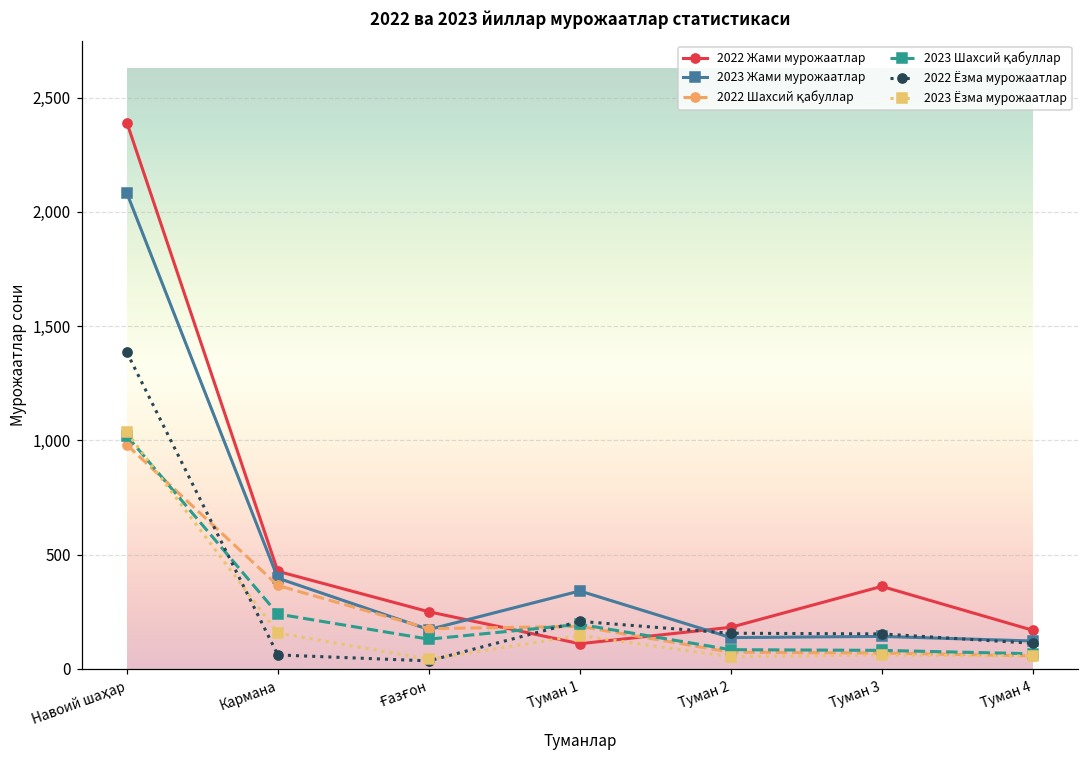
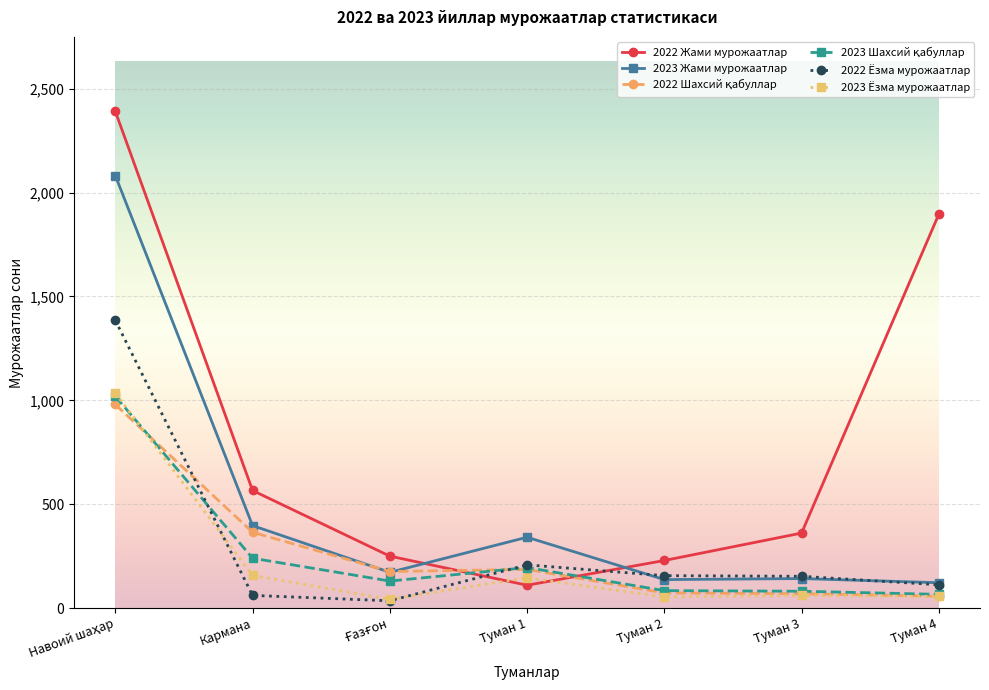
  {
    "2022 Жами мурожаатлар": {
      "Навоий шаҳар": "2,390",
-     "Кармана": "430",
+     "Кармана": "570",
      "Ғазғон": "250",
      "Туман 1": "110",
-     "Туман 2": "180",
+     "Туман 2": "230",
      "Туман 3": "360",
-     "Туман 4": "170"
+     "Туман 4": "1,900"
    },
    "2022 Ёзма мурожаатлар": {
      "Навоий шаҳар": "1,390",
      "Кармана": "60",
      "Туман 1": "210",
      "Туман 2": "160"
    }
  }
